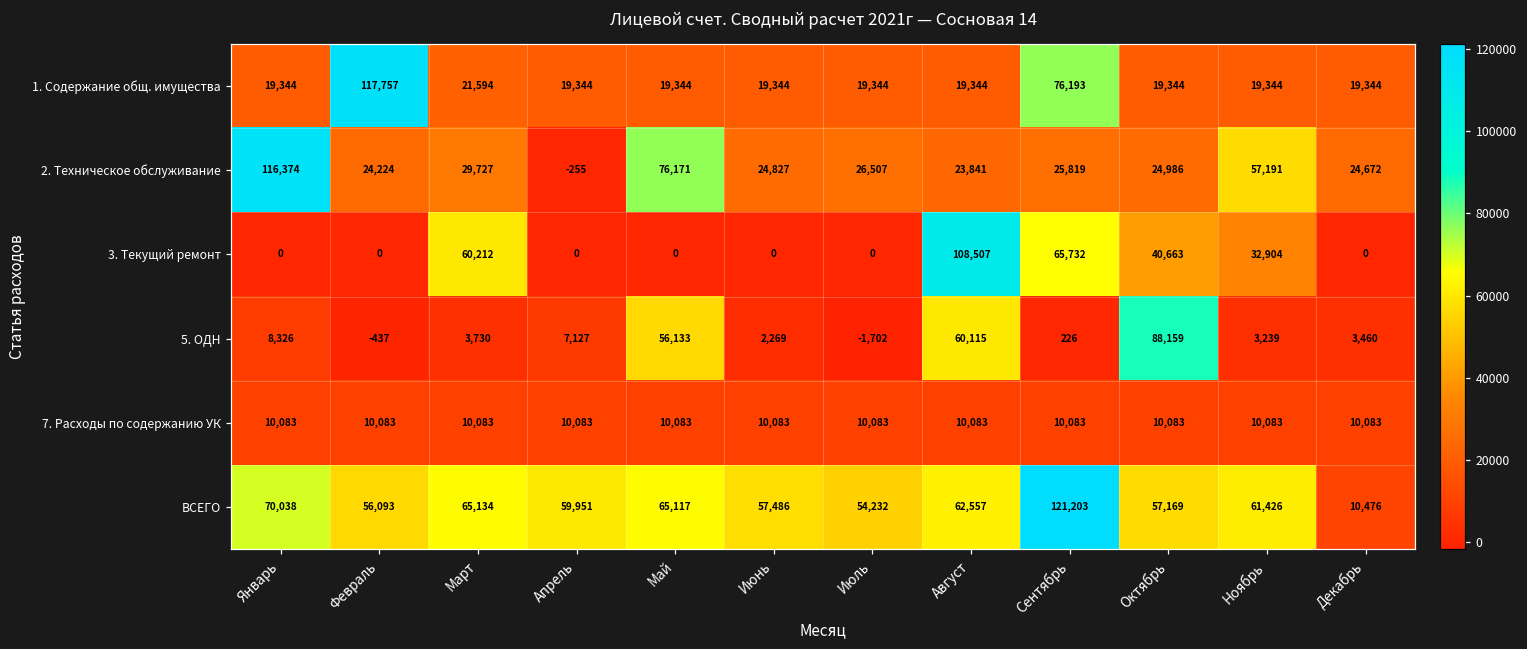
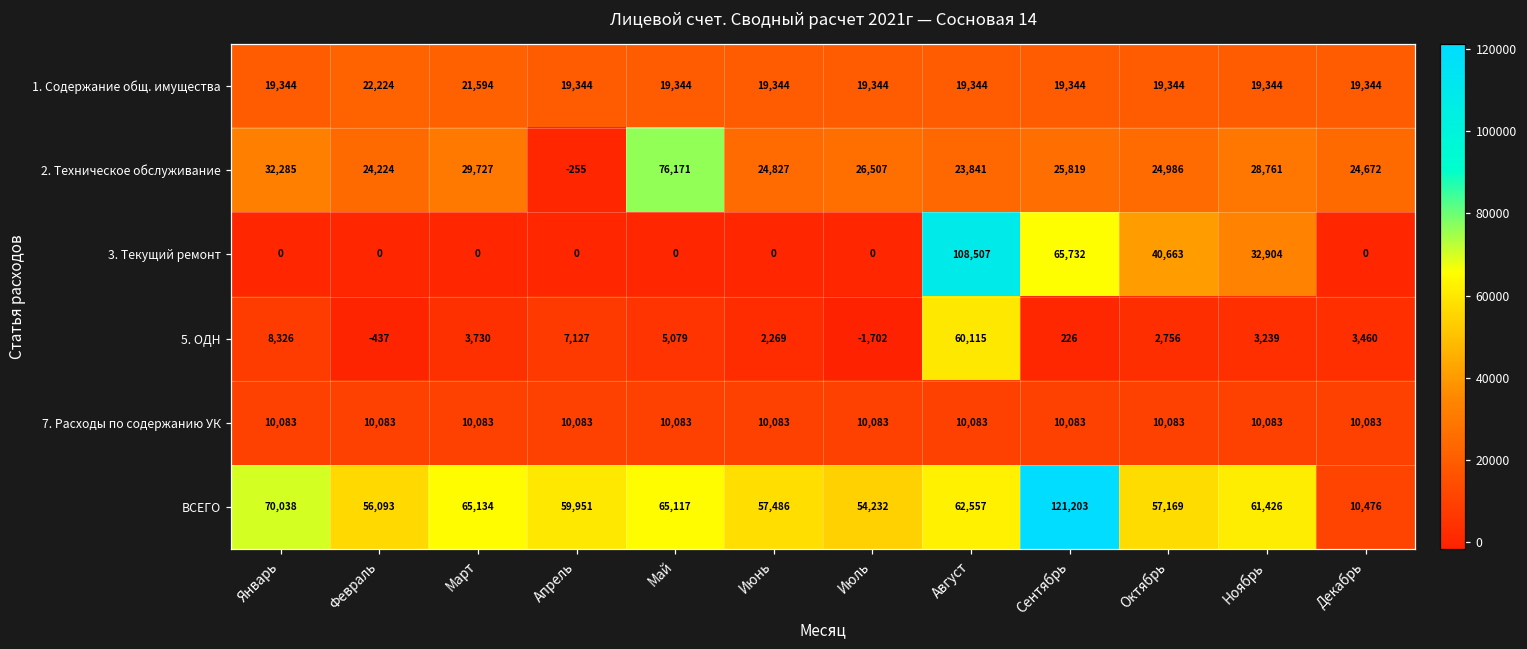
  {
    "1. Содержание общ. имущества": {
      "Январь": "19,344",
-     "Февраль": "117,757",
+     "Февраль": "22,224",
      "Март": "21,594",
      "Апрель": "19,344",
      "Май": "19,344",
      "Июнь": "19,344",
      "Июль": "19,344",
      "Август": "19,344",
-     "Сентябрь": "76,193",
+     "Сентябрь": "19,344",
      "Октябрь": "19,344",
      "Ноябрь": "19,344",
      "Декабрь": "19,344"
    },
    "2. Техническое обслуживание": {
-     "Январь": "116,374",
+     "Январь": "32,285",
      "Февраль": "24,224",
      "Март": "29,727",
      "Апрель": "-255",
      "Май": "76,171",
      "Июнь": "24,827",
      "Июль": "26,507",
      "Август": "23,841",
      "Сентябрь": "25,819",
      "Октябрь": "24,986",
-     "Ноябрь": "57,191",
+     "Ноябрь": "28,761",
      "Декабрь": "24,672"
    },
    "3. Текущий ремонт": {
      "Январь": "0",
      "Февраль": "0",
-     "Март": "60,212",
+     "Март": "0",
      "Апрель": "0",
      "Май": "0",
      "Июнь": "0",
      "Июль": "0",
      "Август": "108,507",
      "Сентябрь": "65,732",
      "Октябрь": "40,663",
      "Ноябрь": "32,904",
      "Декабрь": "0"
    },
    "5. ОДН": {
      "Январь": "8,326",
      "Февраль": "-437",
      "Март": "3,730",
      "Апрель": "7,127",
-     "Май": "56,133",
+     "Май": "5,079",
      "Июнь": "2,269",
      "Июль": "-1,702",
      "Август": "60,115",
      "Сентябрь": "226",
-     "Октябрь": "88,159",
+     "Октябрь": "2,756",
      "Ноябрь": "3,239",
      "Декабрь": "3,460"
    },
    "7. Расходы по содержанию УК": {
      "Январь": "10,083",
      "Февраль": "10,083",
      "Март": "10,083",
      "Апрель": "10,083",
      "Май": "10,083",
      "Июнь": "10,083",
      "Июль": "10,083",
      "Август": "10,083",
      "Сентябрь": "10,083",
      "Октябрь": "10,083",
      "Ноябрь": "10,083",
      "Декабрь": "10,083"
    },
    "ВСЕГО": {
      "Январь": "70,038",
      "Февраль": "56,093",
      "Март": "65,134",
      "Апрель": "59,951",
      "Май": "65,117",
      "Июнь": "57,486",
      "Июль": "54,232",
      "Август": "62,557",
      "Сентябрь": "121,203",
      "Октябрь": "57,169",
      "Ноябрь": "61,426",
      "Декабрь": "10,476"
    }
  }
